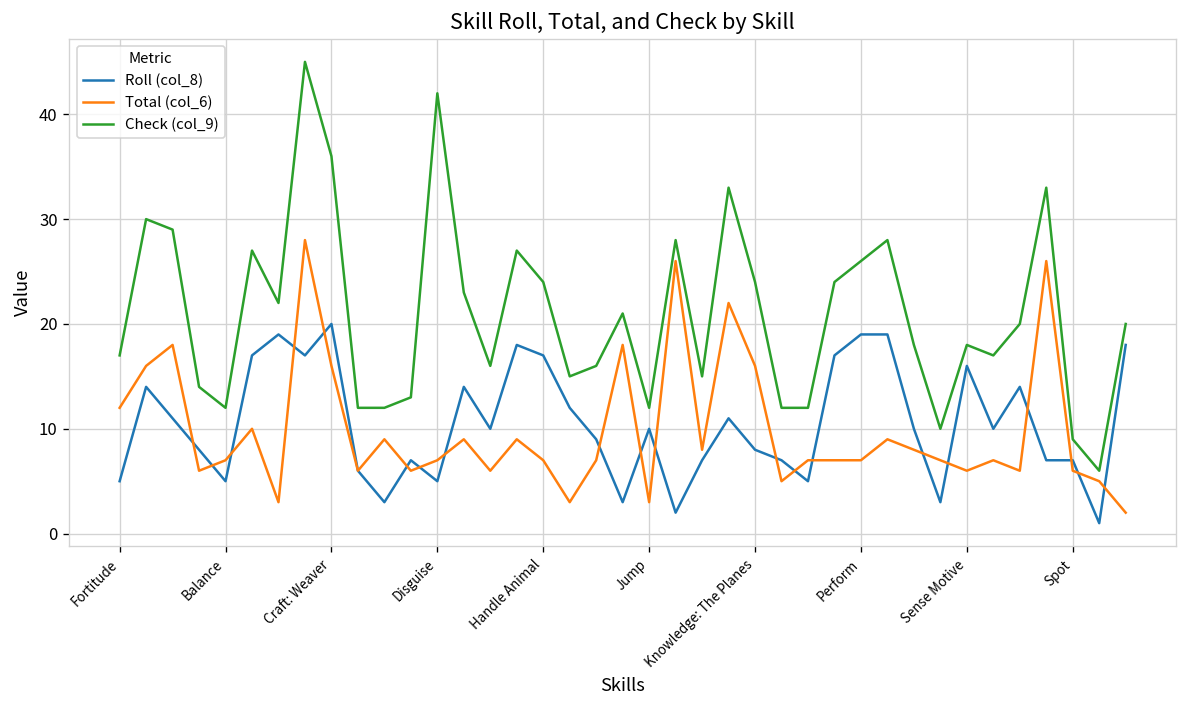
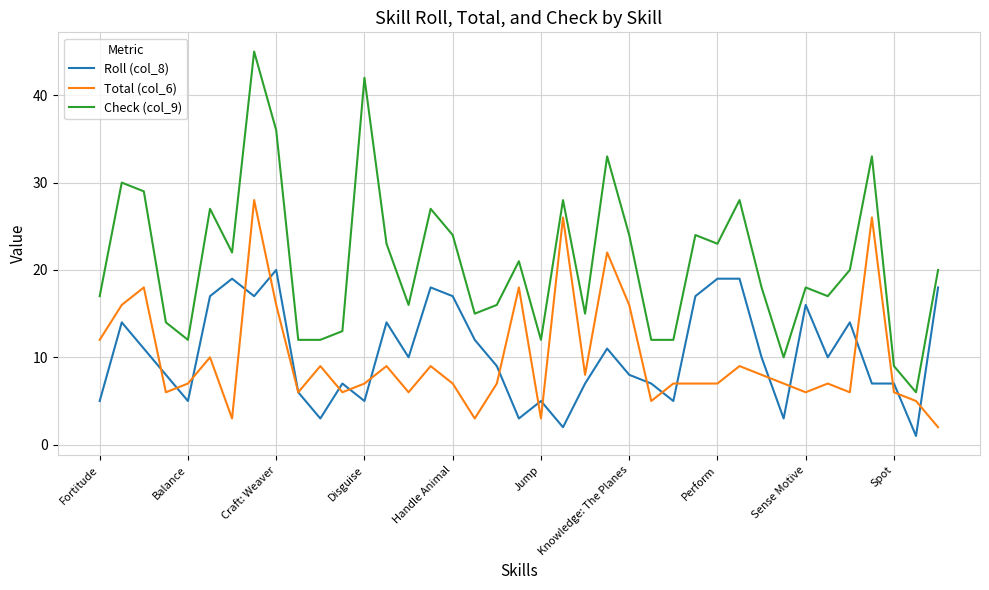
  {
    "Roll (col_8)": {
      "Fortitude": 5,
      "Balance": 5,
      "Craft: Weaver": 20,
      "Disguise": 5,
      "Handle Animal": 17,
-     "Jump": 10,
+     "Jump": 5,
      "Knowledge: The Planes": 8,
      "Perform": 19,
      "Sense Motive": 16,
      "Spot": 7
    },
    "Total (col_6)": {
      "Fortitude": 12,
      "Balance": 7,
      "Craft: Weaver": 16,
      "Disguise": 7,
      "Handle Animal": 7,
      "Jump": 3,
      "Knowledge: The Planes": 16,
      "Perform": 7,
      "Sense Motive": 6,
      "Spot": 6
    },
    "Check (col_9)": {
      "Fortitude": 17,
      "Balance": 12,
      "Craft: Weaver": 36,
      "Disguise": 42,
      "Handle Animal": 24,
      "Jump": 12,
      "Knowledge: The Planes": 24,
-     "Perform": 26,
+     "Perform": 23,
      "Sense Motive": 18,
      "Spot": 9
    }
  }
